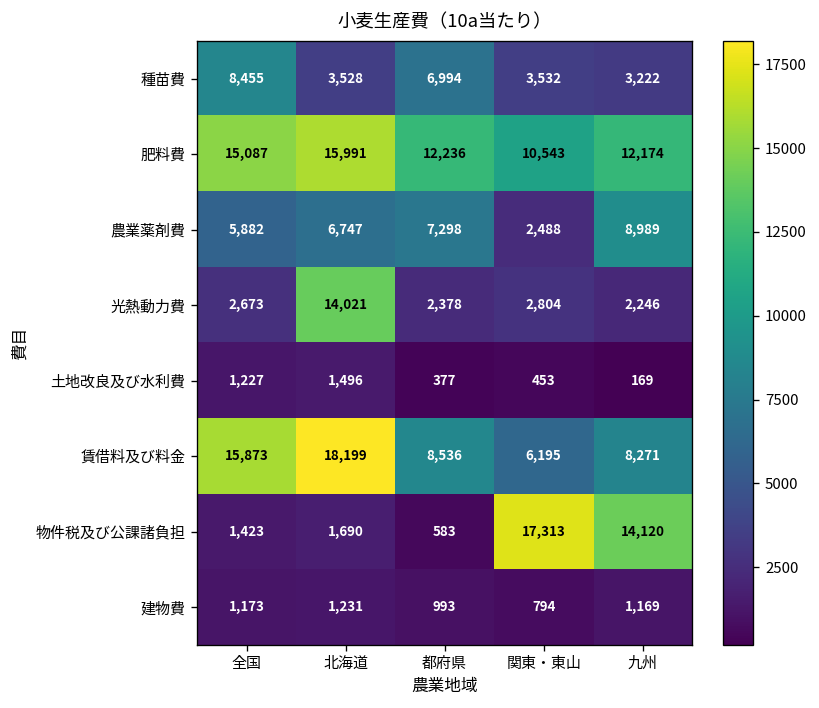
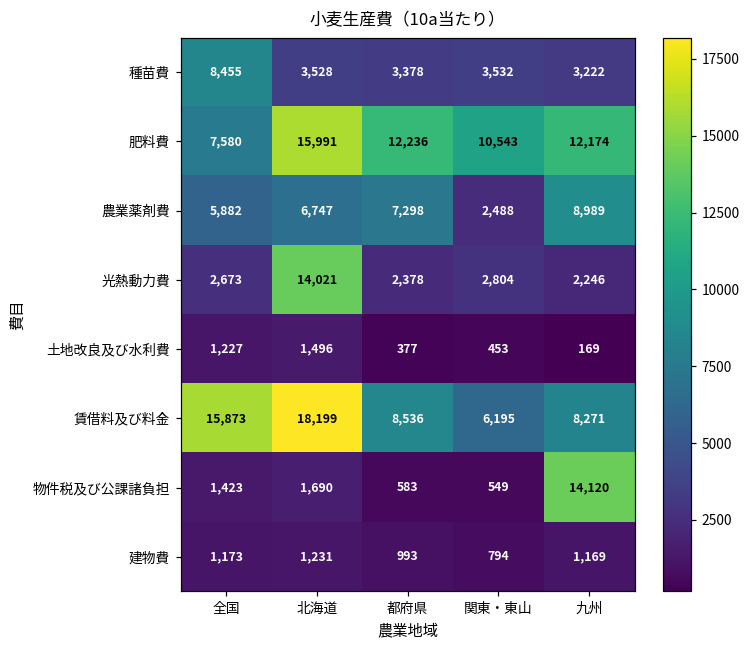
  {
    "種苗費": {
      "全国": "8,455",
      "北海道": "3,528",
-     "都府県": "6,994",
+     "都府県": "3,378",
      "関東・東山": "3,532",
      "九州": "3,222"
    },
    "肥料費": {
-     "全国": "15,087",
+     "全国": "7,580",
      "北海道": "15,991",
      "都府県": "12,236",
      "関東・東山": "10,543",
      "九州": "12,174"
    },
    "農業薬剤費": {
      "全国": "5,882",
      "北海道": "6,747",
      "都府県": "7,298",
      "関東・東山": "2,488",
      "九州": "8,989"
    },
    "光熱動力費": {
      "全国": "2,673",
      "北海道": "14,021",
      "都府県": "2,378",
      "関東・東山": "2,804",
      "九州": "2,246"
    },
    "土地改良及び水利費": {
      "全国": "1,227",
      "北海道": "1,496",
      "都府県": "377",
      "関東・東山": "453",
      "九州": "169"
    },
    "賃借料及び料金": {
      "全国": "15,873",
      "北海道": "18,199",
      "都府県": "8,536",
      "関東・東山": "6,195",
      "九州": "8,271"
    },
    "物件税及び公課諸負担": {
      "全国": "1,423",
      "北海道": "1,690",
      "都府県": "583",
-     "関東・東山": "17,313",
+     "関東・東山": "549",
      "九州": "14,120"
    },
    "建物費": {
      "全国": "1,173",
      "北海道": "1,231",
      "都府県": "993",
      "関東・東山": "794",
      "九州": "1,169"
    }
  }
